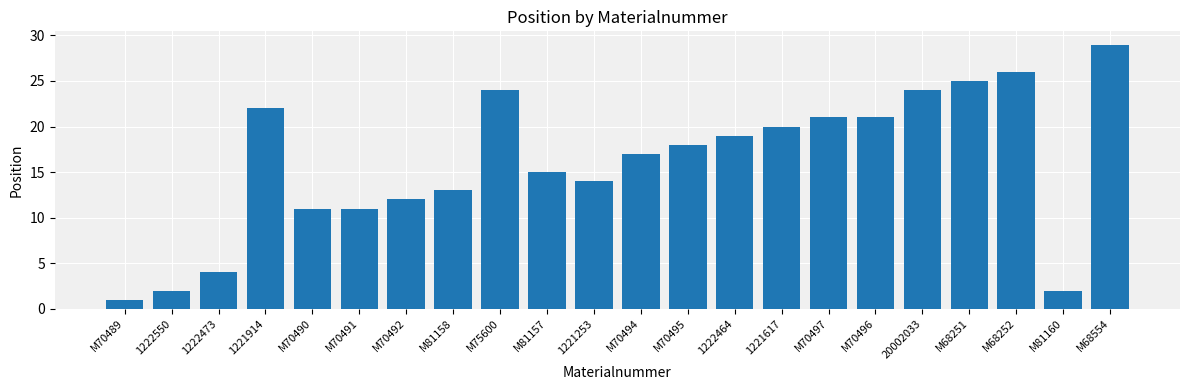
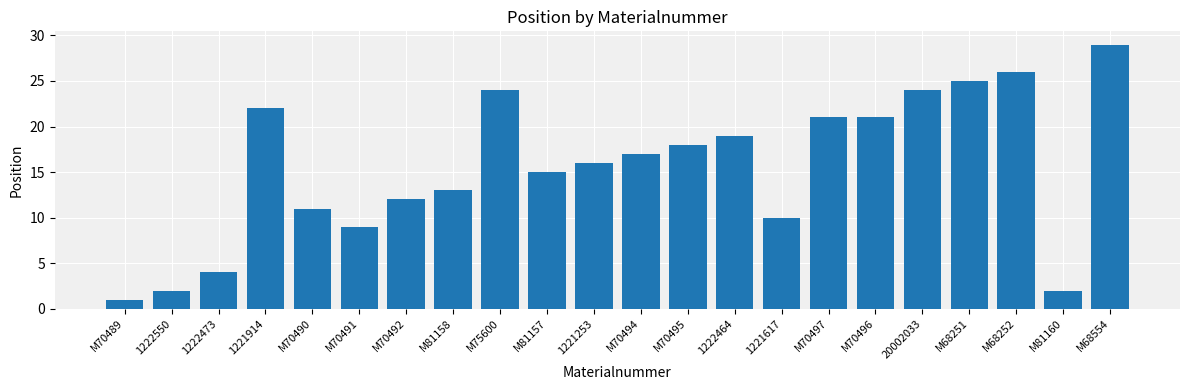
  {
    "M70489": 1,
    "1222550": 2,
    "1222473": 4,
    "1221914": 22,
    "M70490": 11,
-   "M70491": 11,
+   "M70491": 9,
    "M70492": 12,
    "M81158": 13,
    "M75600": 24,
    "M81157": 15,
-   "1221253": 14,
+   "1221253": 16,
    "M70494": 17,
    "M70495": 18,
    "1222464": 19,
-   "1221617": 20,
+   "1221617": 10,
    "M70497": 21,
    "M70496": 21,
    "20002033": 24,
    "M68251": 25,
    "M68252": 26,
    "M81160": 2,
    "M68554": 29
  }
